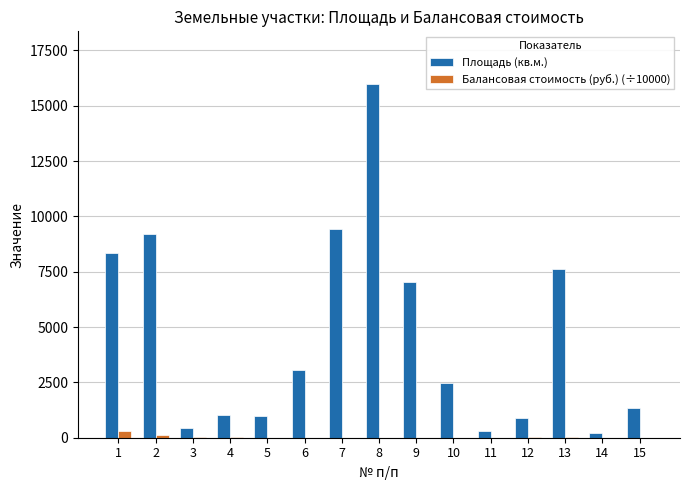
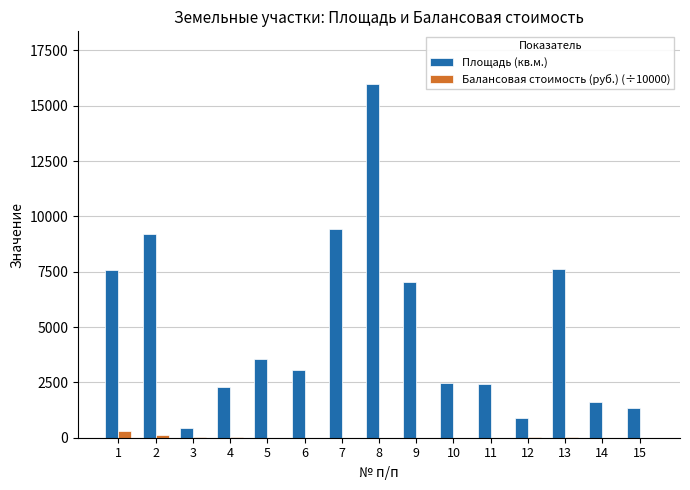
  {
    "Площадь (кв.м.)": {
-     "1": 8400,
+     "1": 7600,
      "2": 9200,
      "3": 400,
-     "4": 1000,
-     "5": 1000,
+     "4": 2300,
+     "5": 3500,
      "6": 3100,
      "7": 9400,
      "8": 16000,
      "9": 7000,
      "10": 2500,
-     "11": 300,
+     "11": 2400,
      "12": 900,
      "13": 7600,
-     "14": 200,
+     "14": 1600,
      "15": 1400
    },
    "Балансовая стоимость (руб.) (÷10000)": {
      "1": 300,
      "2": 100,
      "5": 0,
      "6": 0,
      "7": 0
    }
  }
